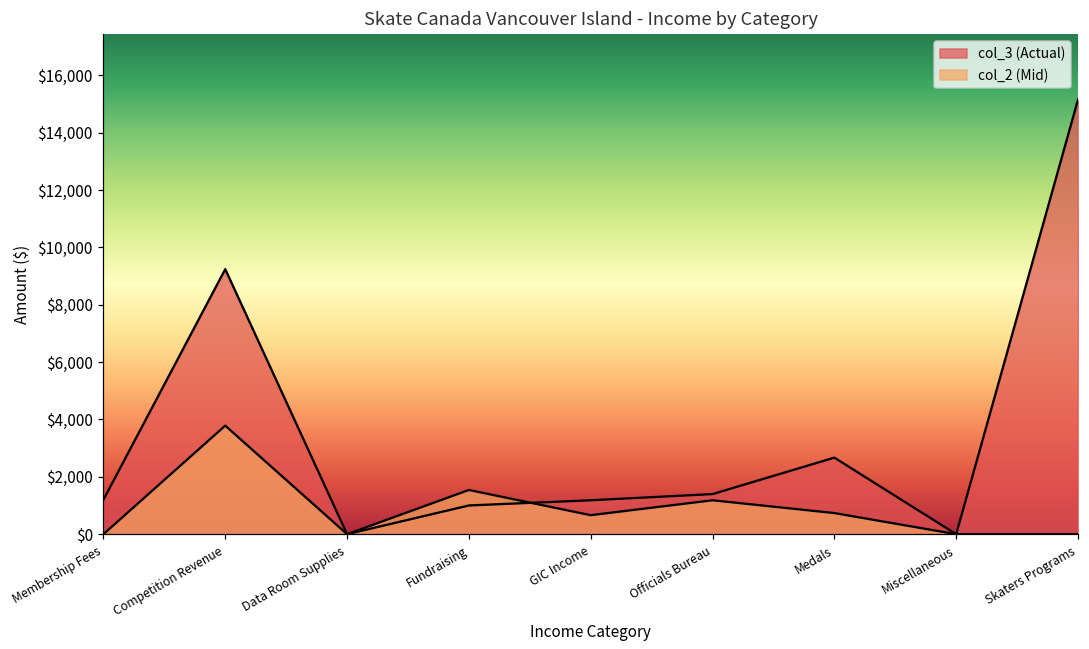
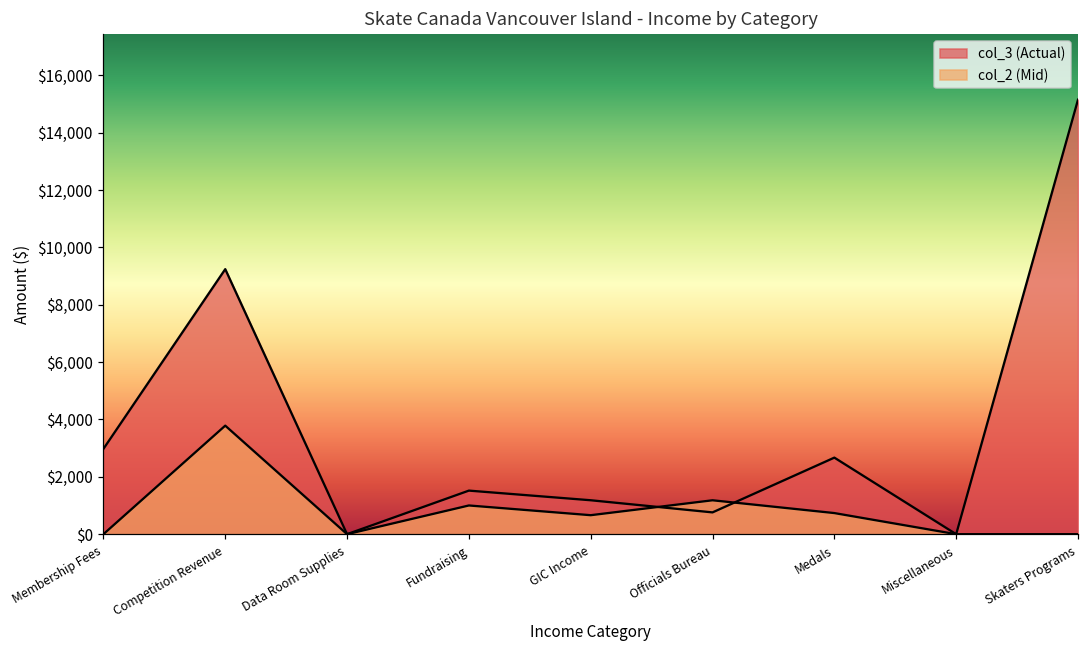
  {
    "col_3 (Actual)": {
-     "Membership Fees": "$1,200",
+     "Membership Fees": "$3,000",
      "Competition Revenue": "$9,200",
-     "Fundraising": "$1,000",
+     "Fundraising": "$1,500",
      "GIC Income": "$1,200",
-     "Officials Bureau": "$1,400",
+     "Officials Bureau": "$800",
      "Medals": "$2,700",
      "Skaters Programs": "$15,200"
    },
    "col_2 (Mid)": {
      "Membership Fees": "$0",
      "Competition Revenue": "$3,800",
-     "Fundraising": "$1,500",
+     "Fundraising": "$1,000",
      "GIC Income": "$700",
      "Officials Bureau": "$1,200",
      "Medals": "$700",
      "Skaters Programs": "$0"
    }
  }
